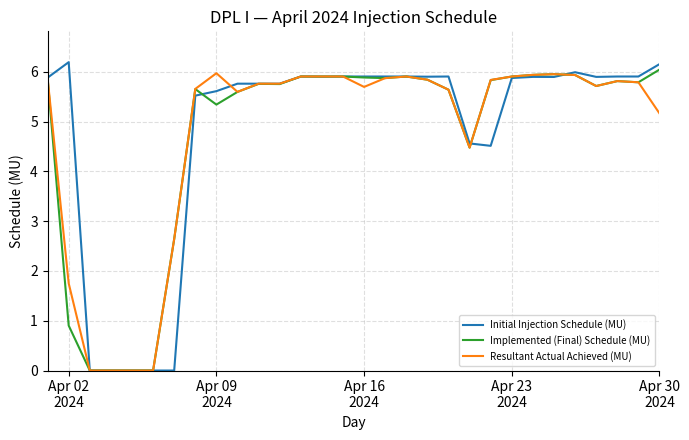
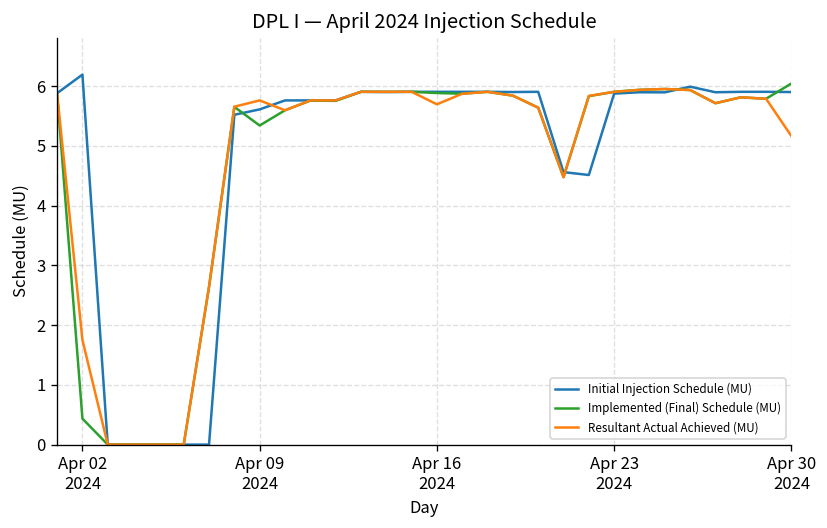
  {
    "Initial Injection Schedule (MU)": {
      "Apr 02 2024": 6.2,
      "Apr 09 2024": 5.6,
-     "Apr 30 2024": 6.2
+     "Apr 30 2024": 5.9
    },
    "Implemented (Final) Schedule (MU)": {
-     "Apr 02 2024": 0.9,
+     "Apr 02 2024": 0.4,
      "Apr 09 2024": 5.3,
      "Apr 30 2024": 6.0
    },
    "Resultant Actual Achieved (MU)": {
      "Apr 02 2024": 1.8,
-     "Apr 09 2024": 6.0,
+     "Apr 09 2024": 5.8,
      "Apr 16 2024": 5.7,
      "Apr 30 2024": 5.2
    }
  }
